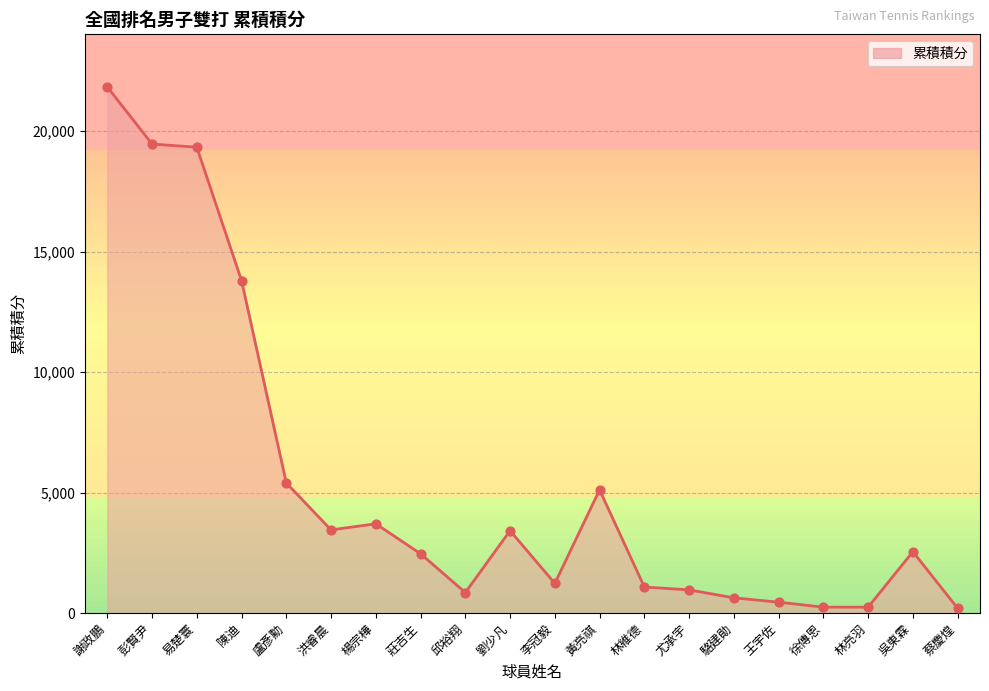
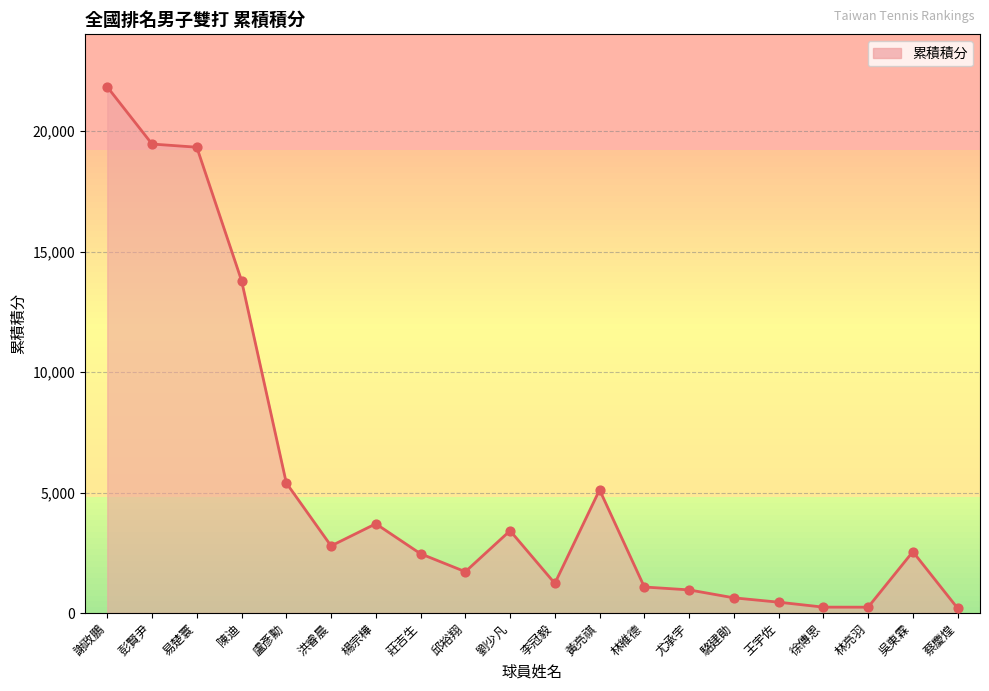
  {
    "謝政鵬": "21,800",
    "彭賢尹": "19,500",
    "易楚寰": "19,300",
    "陳迪": "13,800",
    "盧彥勳": "5,400",
-   "洪睿晨": "3,500",
+   "洪睿晨": "2,800",
    "楊宗樺": "3,700",
    "莊吉生": "2,500",
-   "邱裕翔": "800",
+   "邱裕翔": "1,700",
    "劉少凡": "3,400",
    "李冠毅": "1,200",
    "黃亮祺": "5,100",
    "林維德": "1,100",
    "尤承宇": "1,000",
    "駱建勛": "600",
    "王宇佐": "500",
    "徐傳恩": "200",
    "林亮羽": "200",
    "吳東霖": "2,500",
    "蔡慶煌": "200"
  }
